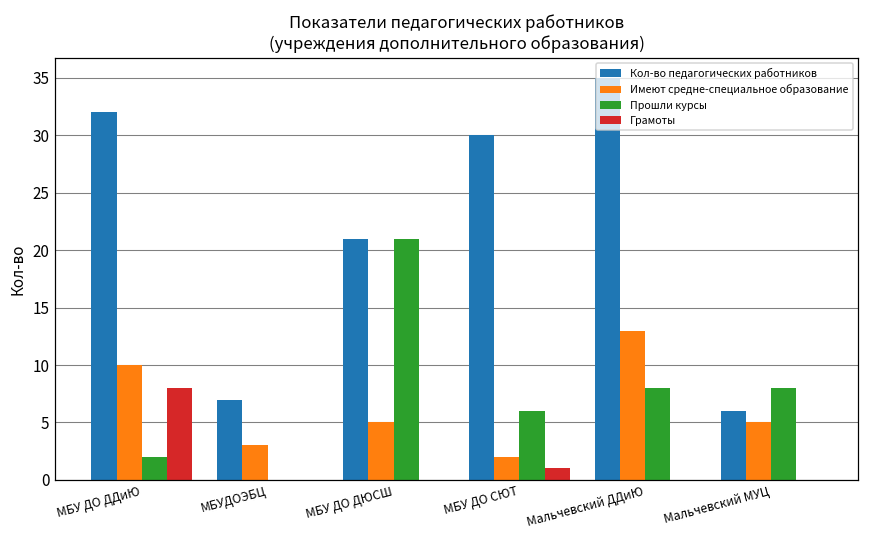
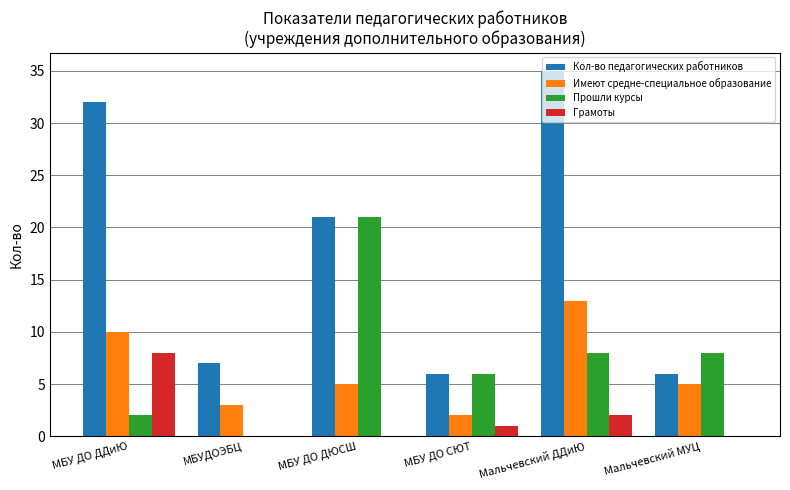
  {
    "Кол-во педагогических работников": {
      "МБУ ДО ДДиЮ": 32,
      "МБУДОЭБЦ": 7,
      "МБУ ДО ДЮСШ": 21,
-     "МБУ ДО СЮТ": 30,
+     "МБУ ДО СЮТ": 6,
      "Мальчевский МУЦ": 6
    },
    "Имеют средне-специальное образование": {
      "МБУ ДО ДДиЮ": 10,
      "МБУДОЭБЦ": 3,
      "МБУ ДО ДЮСШ": 5,
      "МБУ ДО СЮТ": 2,
      "Мальчевский ДДиЮ": 13,
      "Мальчевский МУЦ": 5
    },
    "Прошли курсы": {
      "МБУ ДО ДДиЮ": 2,
      "МБУДОЭБЦ": 0,
      "МБУ ДО ДЮСШ": 21,
      "МБУ ДО СЮТ": 6,
      "Мальчевский ДДиЮ": 8,
      "Мальчевский МУЦ": 8
    },
    "Грамоты": {
      "МБУ ДО ДДиЮ": 8,
      "МБУДОЭБЦ": 0,
      "МБУ ДО ДЮСШ": 0,
      "МБУ ДО СЮТ": 1,
-     "Мальчевский ДДиЮ": 0,
+     "Мальчевский ДДиЮ": 2,
      "Мальчевский МУЦ": 0
    }
  }
